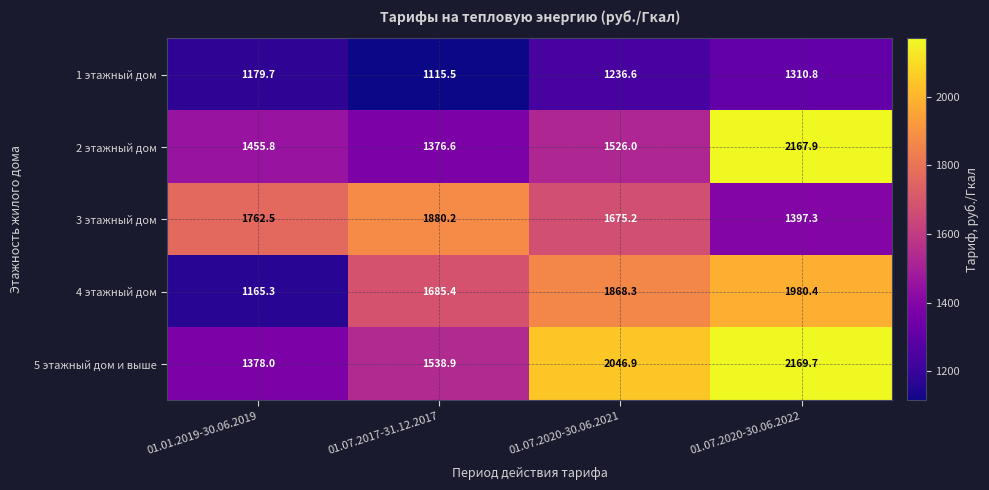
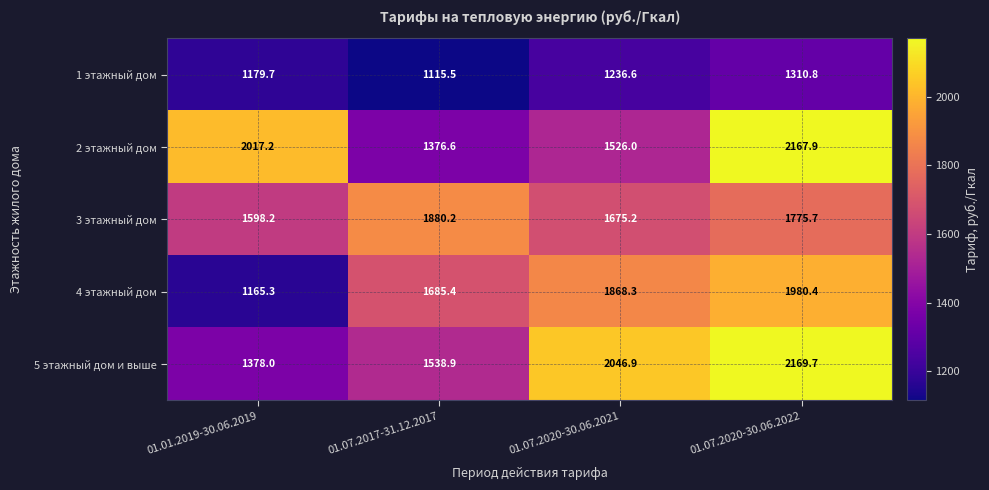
  {
    "1 этажный дом": {
      "01.01.2019-30.06.2019": 1179.7,
      "01.07.2017-31.12.2017": 1115.5,
      "01.07.2020-30.06.2021": 1236.6,
      "01.07.2020-30.06.2022": 1310.8
    },
    "2 этажный дом": {
-     "01.01.2019-30.06.2019": 1455.8,
+     "01.01.2019-30.06.2019": 2017.2,
      "01.07.2017-31.12.2017": 1376.6,
      "01.07.2020-30.06.2021": 1526.0,
      "01.07.2020-30.06.2022": 2167.9
    },
    "3 этажный дом": {
-     "01.01.2019-30.06.2019": 1762.5,
+     "01.01.2019-30.06.2019": 1598.2,
      "01.07.2017-31.12.2017": 1880.2,
      "01.07.2020-30.06.2021": 1675.2,
-     "01.07.2020-30.06.2022": 1397.3
+     "01.07.2020-30.06.2022": 1775.7
    },
    "4 этажный дом": {
      "01.01.2019-30.06.2019": 1165.3,
      "01.07.2017-31.12.2017": 1685.4,
      "01.07.2020-30.06.2021": 1868.3,
      "01.07.2020-30.06.2022": 1980.4
    },
    "5 этажный дом и выше": {
      "01.01.2019-30.06.2019": 1378.0,
      "01.07.2017-31.12.2017": 1538.9,
      "01.07.2020-30.06.2021": 2046.9,
      "01.07.2020-30.06.2022": 2169.7
    }
  }
